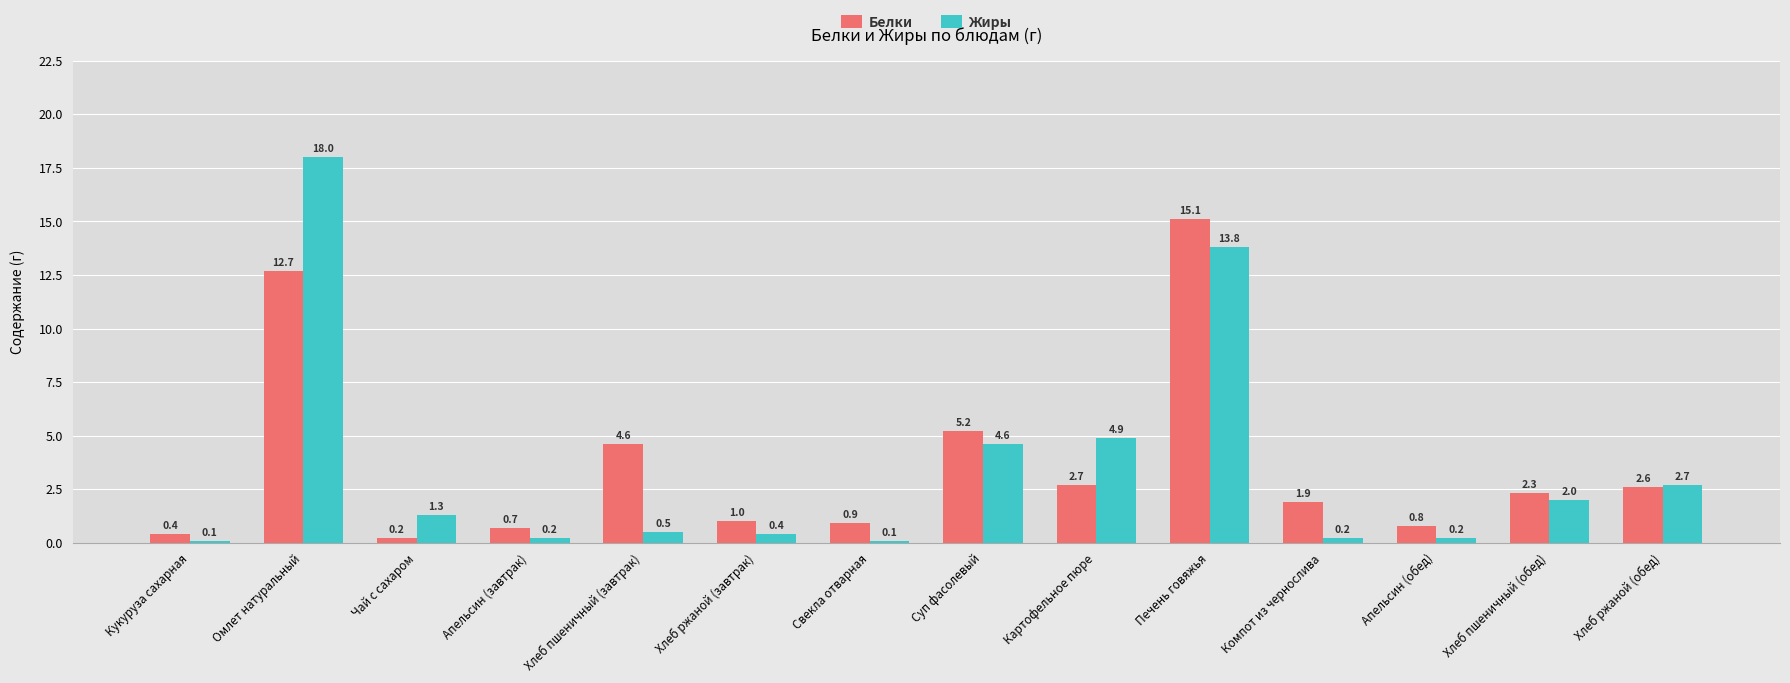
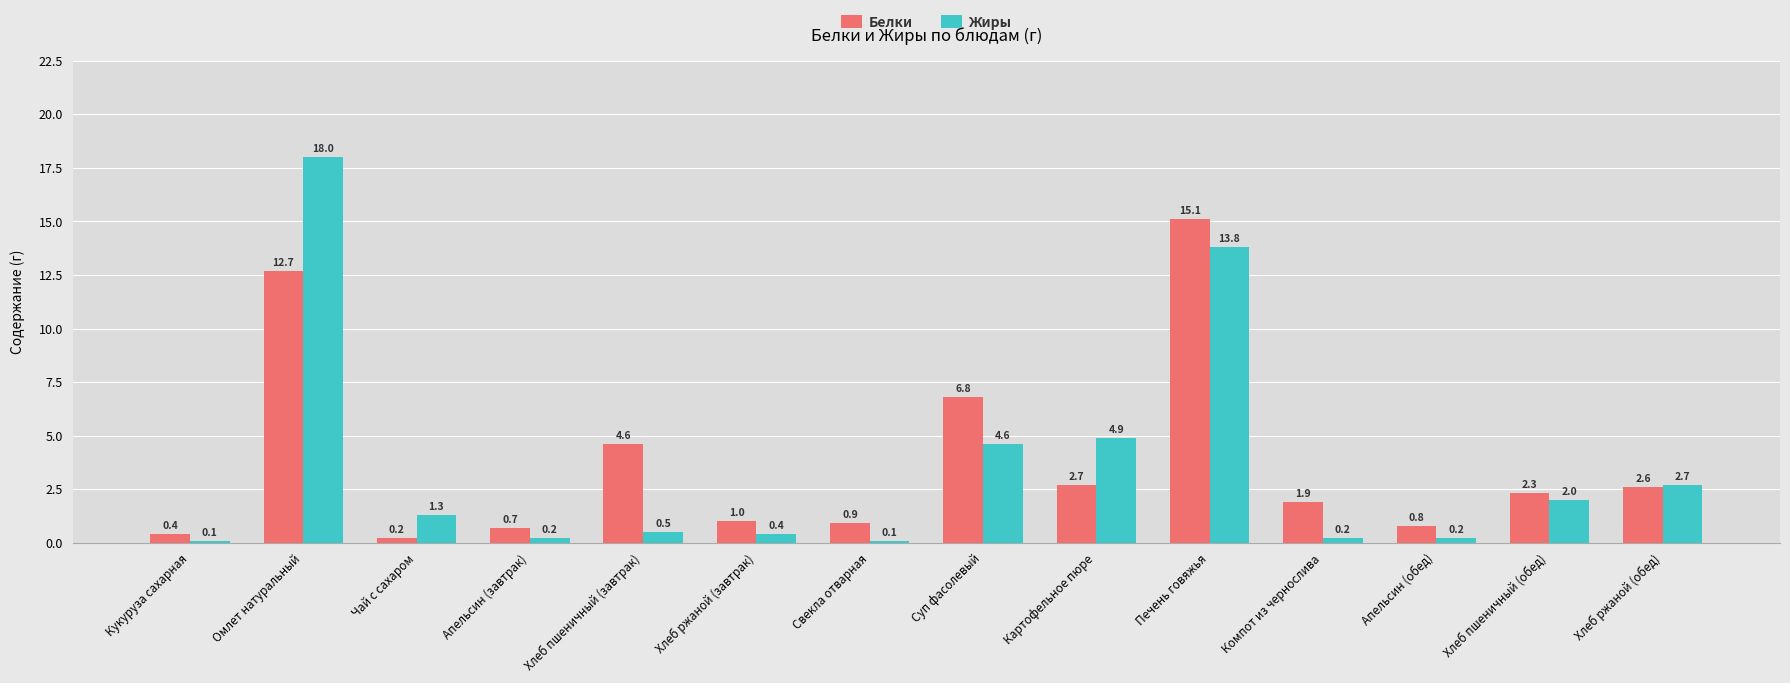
  {
    "Белки": {
      "Кукуруза сахарная": 0.4,
      "Омлет натуральный": 12.7,
      "Чай с сахаром": 0.2,
      "Апельсин (завтрак)": 0.7,
      "Хлеб пшеничный (завтрак)": 4.6,
      "Хлеб ржаной (завтрак)": 1.0,
      "Свекла отварная": 0.9,
-     "Суп фасолевый": 5.2,
+     "Суп фасолевый": 6.8,
      "Картофельное пюре": 2.7,
      "Печень говяжья": 15.1,
      "Компот из чернослива": 1.9,
      "Апельсин (обед)": 0.8,
      "Хлеб пшеничный (обед)": 2.3,
      "Хлеб ржаной (обед)": 2.6
    },
    "Жиры": {
      "Кукуруза сахарная": 0.1,
      "Омлет натуральный": 18.0,
      "Чай с сахаром": 1.3,
      "Апельсин (завтрак)": 0.2,
      "Хлеб пшеничный (завтрак)": 0.5,
      "Хлеб ржаной (завтрак)": 0.4,
      "Свекла отварная": 0.1,
      "Суп фасолевый": 4.6,
      "Картофельное пюре": 4.9,
      "Печень говяжья": 13.8,
      "Компот из чернослива": 0.2,
      "Апельсин (обед)": 0.2,
      "Хлеб пшеничный (обед)": 2.0,
      "Хлеб ржаной (обед)": 2.7
    }
  }
